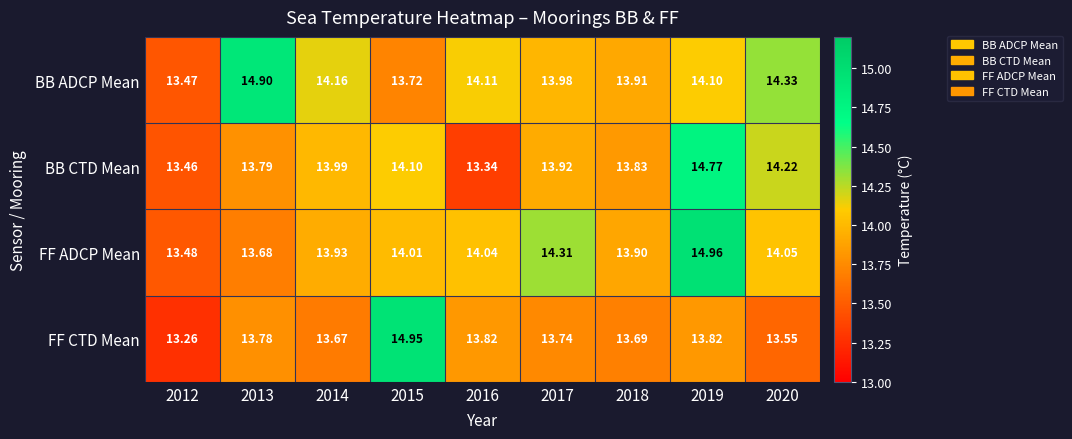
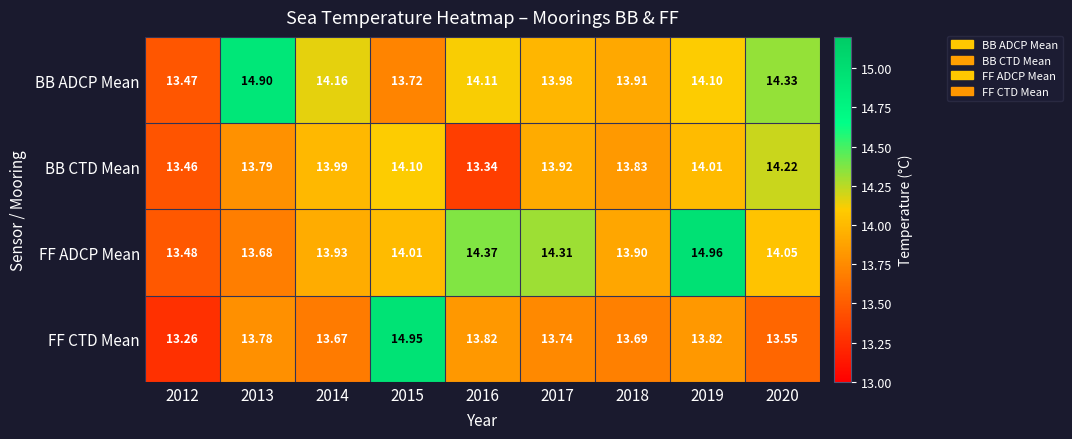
  {
    "BB ADCP Mean": {
      "2012": 13.47,
      "2013": 14.90,
      "2014": 14.16,
      "2015": 13.72,
      "2016": 14.11,
      "2017": 13.98,
      "2018": 13.91,
      "2019": 14.10,
      "2020": 14.33
    },
    "BB CTD Mean": {
      "2012": 13.46,
      "2013": 13.79,
      "2014": 13.99,
      "2015": 14.10,
      "2016": 13.34,
      "2017": 13.92,
      "2018": 13.83,
-     "2019": 14.77,
+     "2019": 14.01,
      "2020": 14.22
    },
    "FF ADCP Mean": {
      "2012": 13.48,
      "2013": 13.68,
      "2014": 13.93,
      "2015": 14.01,
-     "2016": 14.04,
+     "2016": 14.37,
      "2017": 14.31,
      "2018": 13.90,
      "2019": 14.96,
      "2020": 14.05
    },
    "FF CTD Mean": {
      "2012": 13.26,
      "2013": 13.78,
      "2014": 13.67,
      "2015": 14.95,
      "2016": 13.82,
      "2017": 13.74,
      "2018": 13.69,
      "2019": 13.82,
      "2020": 13.55
    }
  }
